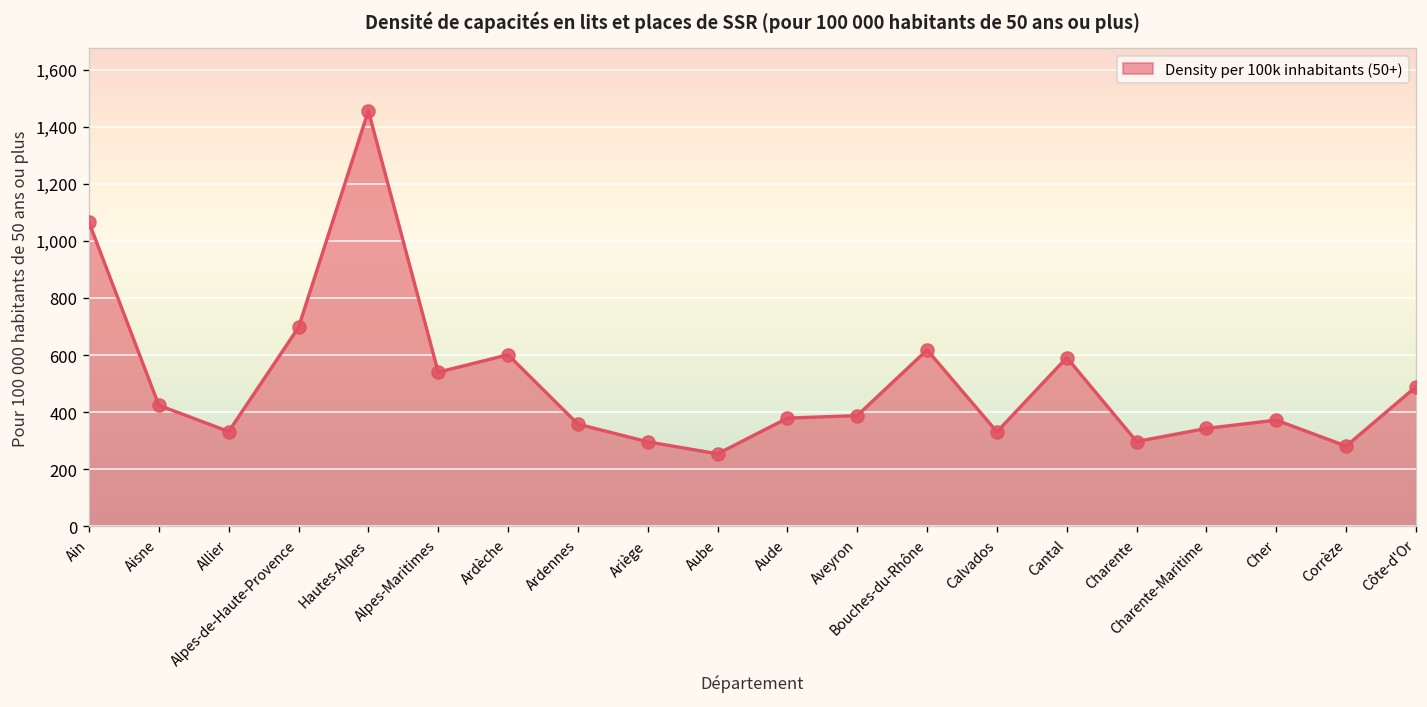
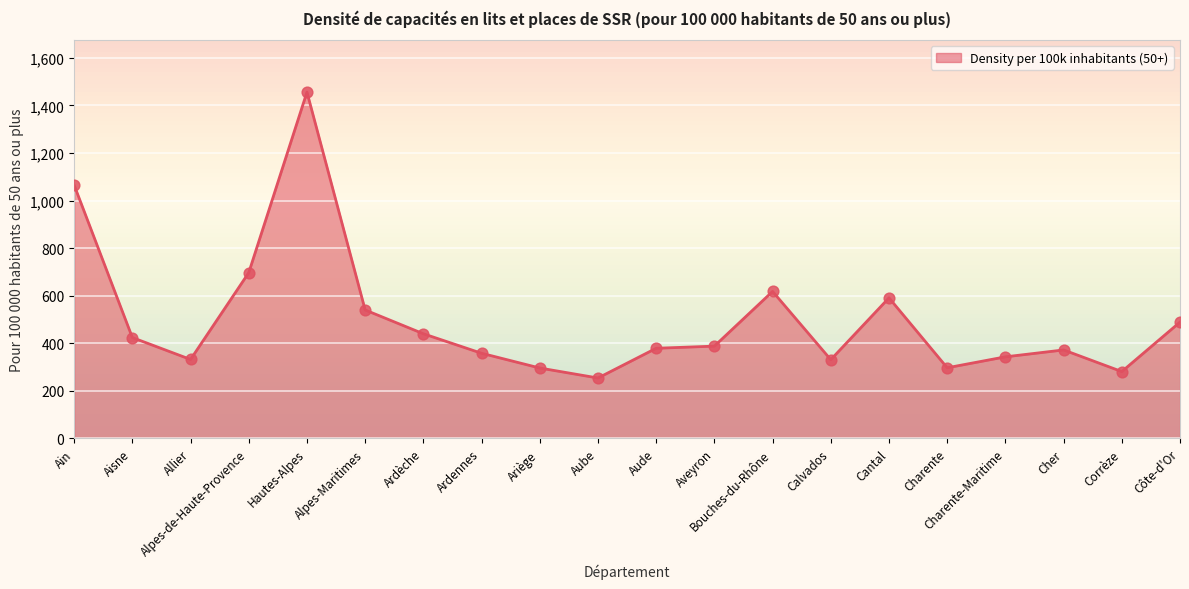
  {
    "Ain": "1,070",
    "Aisne": "420",
    "Allier": "330",
    "Alpes-de-Haute-Provence": "700",
    "Hautes-Alpes": "1,460",
    "Alpes-Maritimes": "540",
-   "Ardèche": "600",
+   "Ardèche": "440",
    "Ardennes": "360",
    "Ariège": "300",
    "Aube": "250",
    "Aude": "380",
    "Aveyron": "390",
    "Bouches-du-Rhône": "620",
    "Calvados": "330",
    "Cantal": "590",
    "Charente": "300",
    "Charente-Maritime": "340",
    "Cher": "370",
    "Corrèze": "280",
    "Côte-d'Or": "490"
  }
